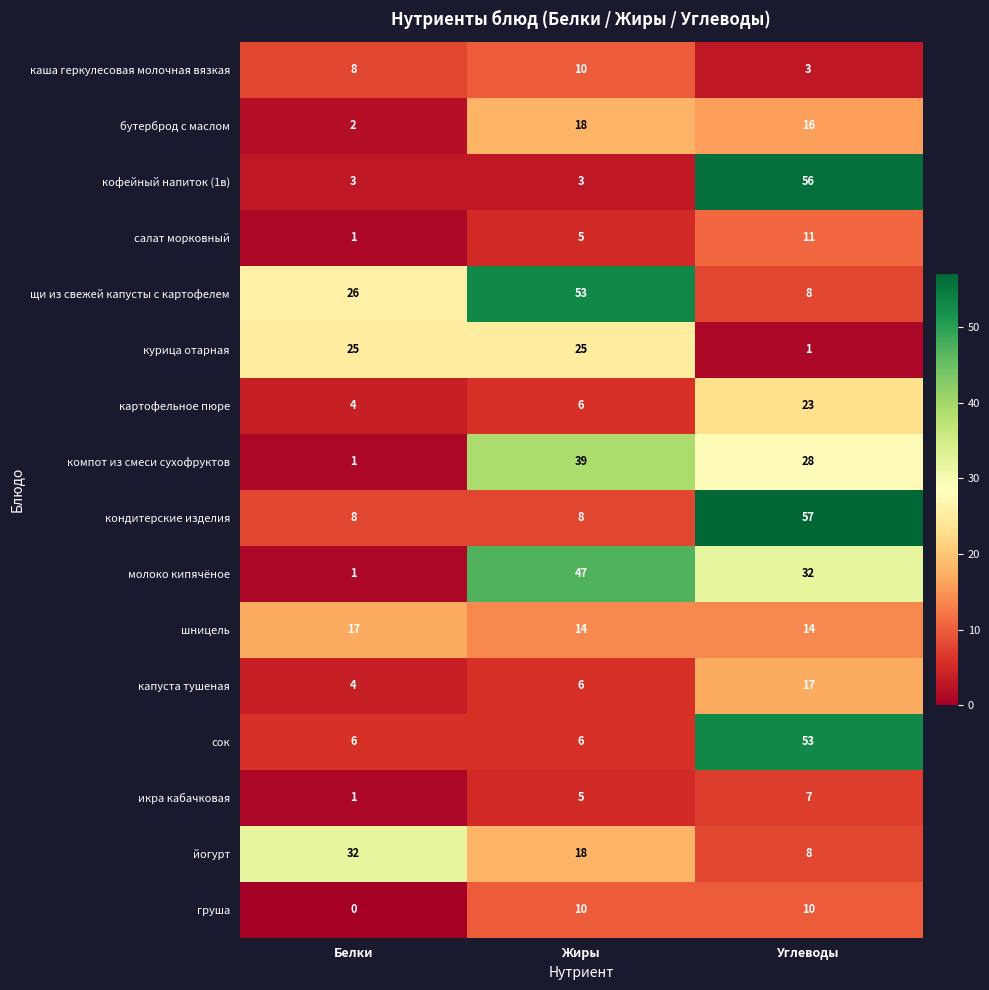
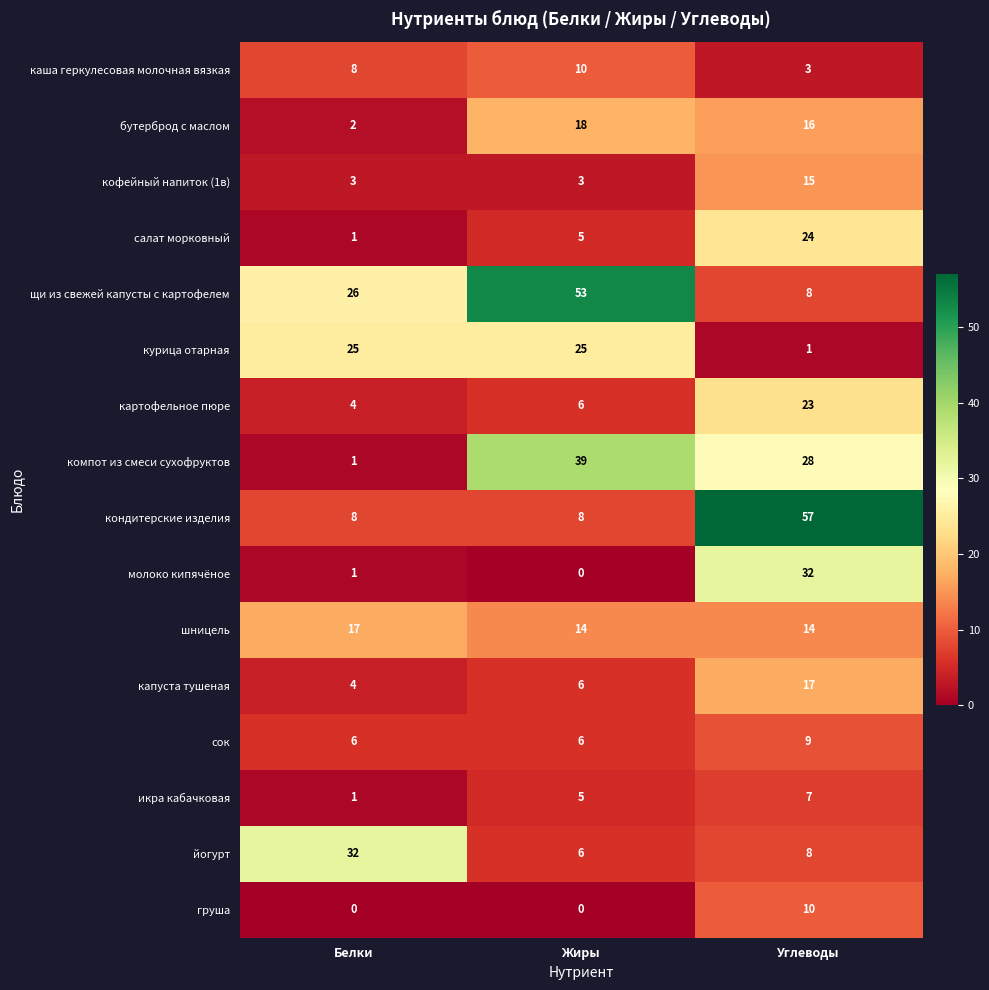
  {
    "каша геркулесовая молочная вязкая": {
      "Белки": 8,
      "Жиры": 10,
      "Углеводы": 3
    },
    "бутерброд с маслом": {
      "Белки": 2,
      "Жиры": 18,
      "Углеводы": 16
    },
    "кофейный напиток (1в)": {
      "Белки": 3,
      "Жиры": 3,
-     "Углеводы": 56
+     "Углеводы": 15
    },
    "салат морковный": {
      "Белки": 1,
      "Жиры": 5,
-     "Углеводы": 11
+     "Углеводы": 24
    },
    "щи из свежей капусты с картофелем": {
      "Белки": 26,
      "Жиры": 53,
      "Углеводы": 8
    },
    "курица отарная": {
      "Белки": 25,
      "Жиры": 25,
      "Углеводы": 1
    },
    "картофельное пюре": {
      "Белки": 4,
      "Жиры": 6,
      "Углеводы": 23
    },
    "компот из смеси сухофруктов": {
      "Белки": 1,
      "Жиры": 39,
      "Углеводы": 28
    },
    "кондитерские изделия": {
      "Белки": 8,
      "Жиры": 8,
      "Углеводы": 57
    },
    "молоко кипячёное": {
      "Белки": 1,
-     "Жиры": 47,
+     "Жиры": 0,
      "Углеводы": 32
    },
    "шницель": {
      "Белки": 17,
      "Жиры": 14,
      "Углеводы": 14
    },
    "капуста тушеная": {
      "Белки": 4,
      "Жиры": 6,
      "Углеводы": 17
    },
    "сок": {
      "Белки": 6,
      "Жиры": 6,
-     "Углеводы": 53
+     "Углеводы": 9
    },
    "икра кабачковая": {
      "Белки": 1,
      "Жиры": 5,
      "Углеводы": 7
    },
    "йогурт": {
      "Белки": 32,
-     "Жиры": 18,
+     "Жиры": 6,
      "Углеводы": 8
    },
    "груша": {
      "Белки": 0,
-     "Жиры": 10,
+     "Жиры": 0,
      "Углеводы": 10
    }
  }
